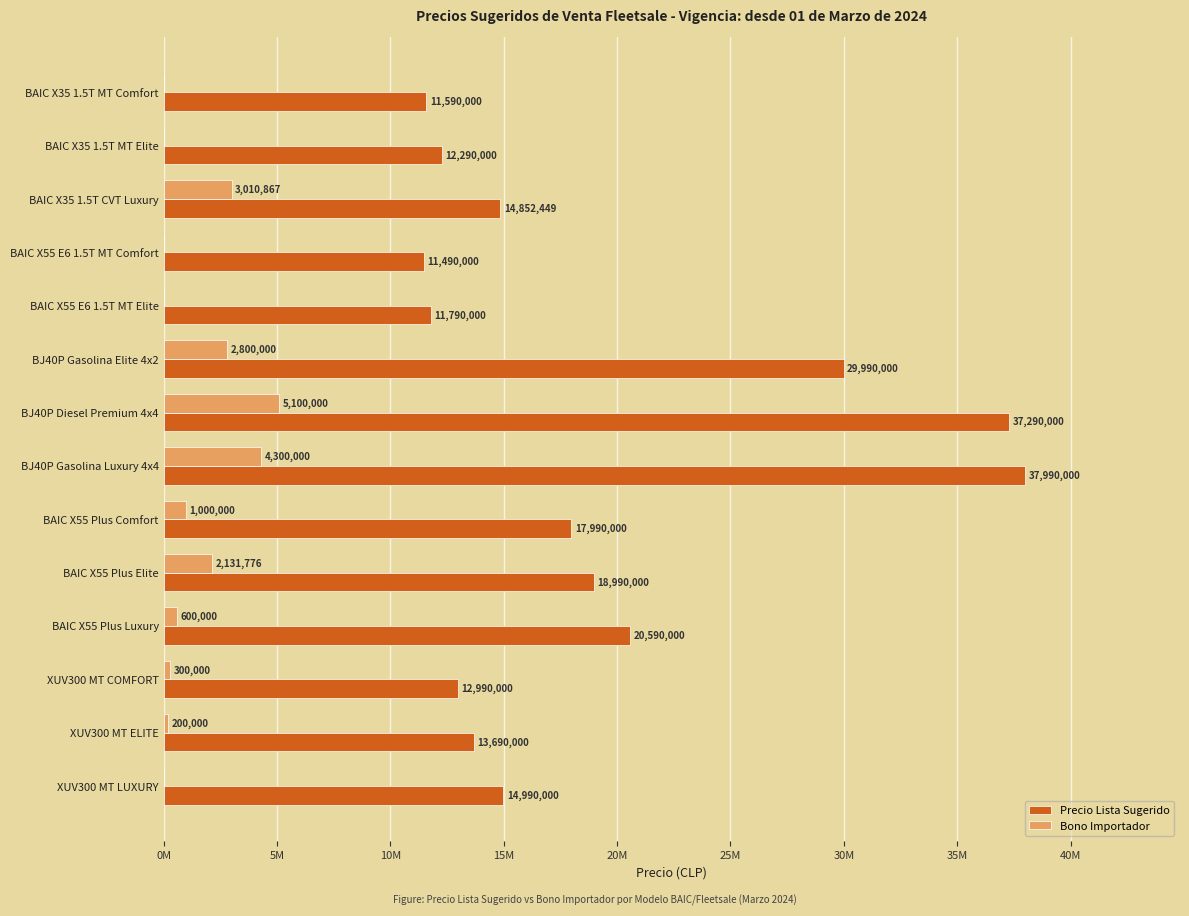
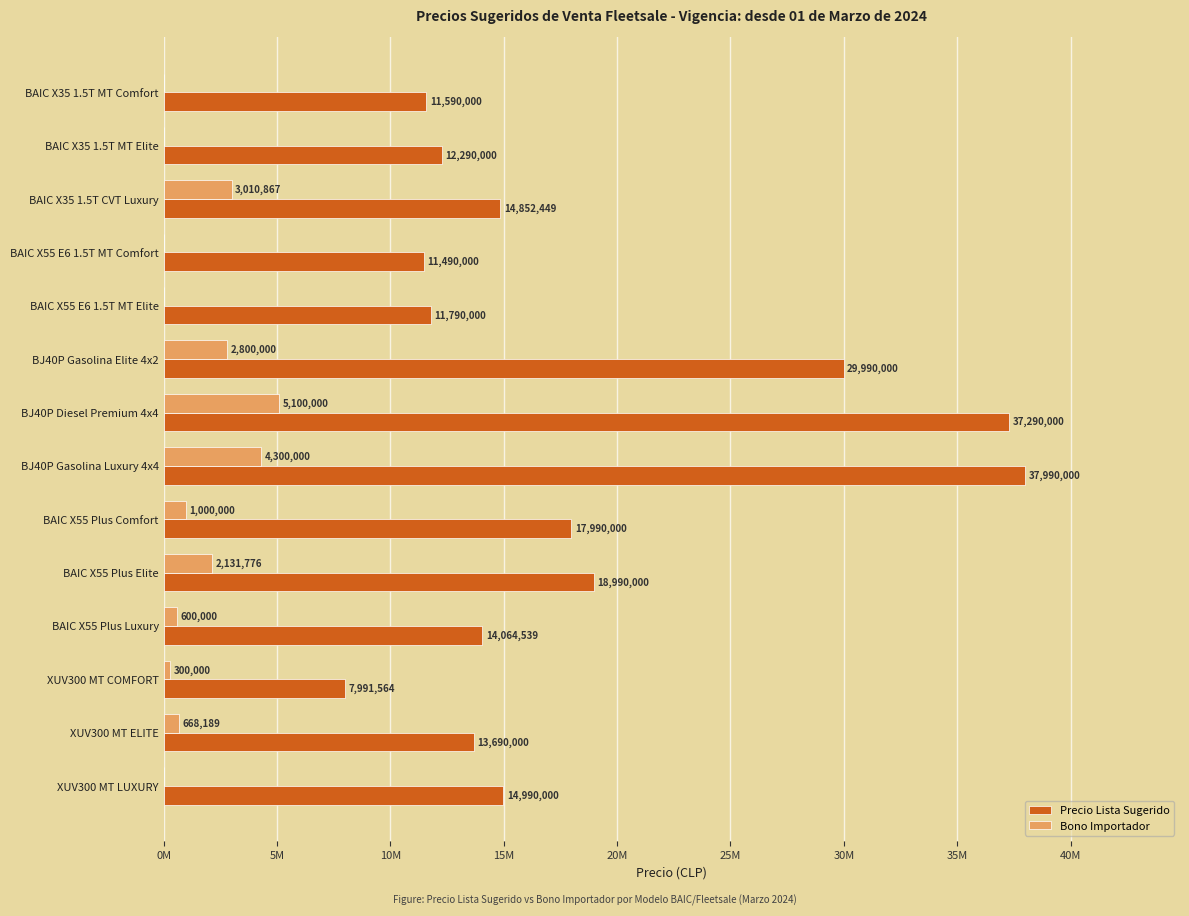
  {
    "Precio Lista Sugerido": {
      "BAIC X35 1.5T MT Comfort": "11,590,000",
      "BAIC X35 1.5T MT Elite": "12,290,000",
      "BAIC X35 1.5T CVT Luxury": "14,852,449",
      "BAIC X55 E6 1.5T MT Comfort": "11,490,000",
      "BAIC X55 E6 1.5T MT Elite": "11,790,000",
      "BJ40P Gasolina Elite 4x2": "29,990,000",
      "BJ40P Diesel Premium 4x4": "37,290,000",
      "BJ40P Gasolina Luxury 4x4": "37,990,000",
      "BAIC X55 Plus Comfort": "17,990,000",
      "BAIC X55 Plus Elite": "18,990,000",
-     "BAIC X55 Plus Luxury": "20,590,000",
-     "XUV300 MT COMFORT": "12,990,000",
+     "BAIC X55 Plus Luxury": "14,064,539",
+     "XUV300 MT COMFORT": "7,991,564",
      "XUV300 MT ELITE": "13,690,000",
      "XUV300 MT LUXURY": "14,990,000"
    },
    "Bono Importador": {
      "BAIC X35 1.5T CVT Luxury": "3,010,867",
      "BJ40P Gasolina Elite 4x2": "2,800,000",
      "BJ40P Diesel Premium 4x4": "5,100,000",
      "BJ40P Gasolina Luxury 4x4": "4,300,000",
      "BAIC X55 Plus Comfort": "1,000,000",
      "BAIC X55 Plus Elite": "2,131,776",
      "BAIC X55 Plus Luxury": "600,000",
      "XUV300 MT COMFORT": "300,000",
-     "XUV300 MT ELITE": "200,000"
+     "XUV300 MT ELITE": "668,189"
    }
  }
